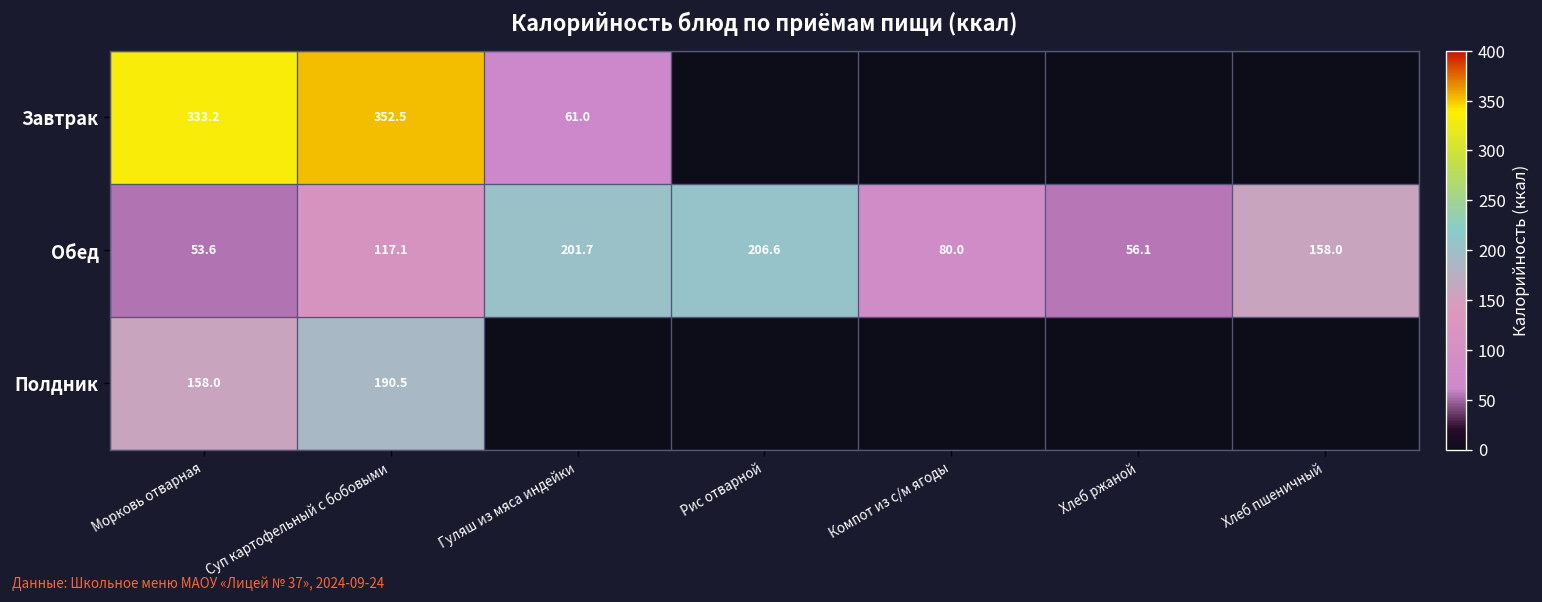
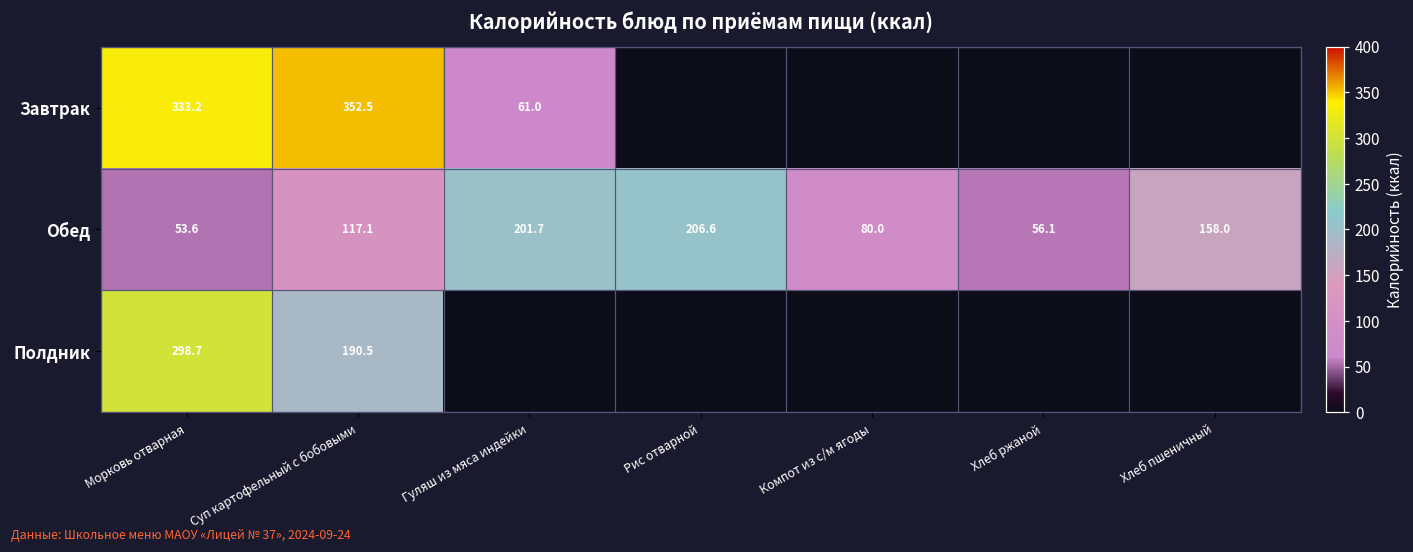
  {
    "Завтрак": {
      "Морковь отварная": 333.2,
      "Суп картофельный с бобовыми": 352.5,
      "Гуляш из мяса индейки": 61.0
    },
    "Обед": {
      "Морковь отварная": 53.6,
      "Суп картофельный с бобовыми": 117.1,
      "Гуляш из мяса индейки": 201.7,
      "Рис отварной": 206.6,
      "Компот из с/м ягоды": 80.0,
      "Хлеб ржаной": 56.1,
      "Хлеб пшеничный": 158.0
    },
    "Полдник": {
-     "Морковь отварная": 158.0,
+     "Морковь отварная": 298.7,
      "Суп картофельный с бобовыми": 190.5
    }
  }
